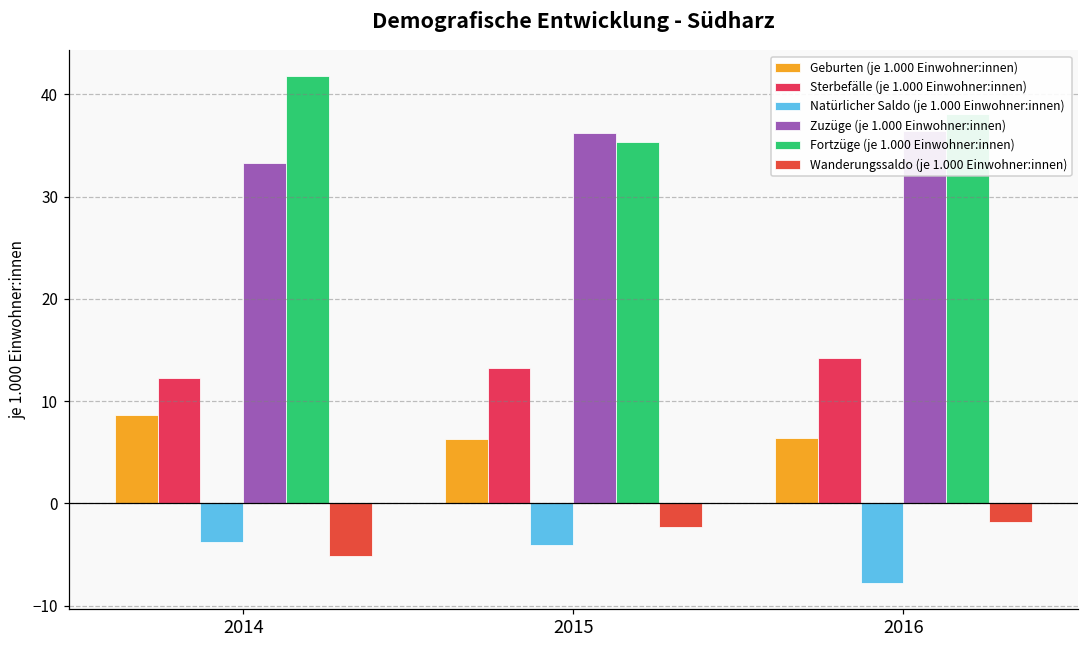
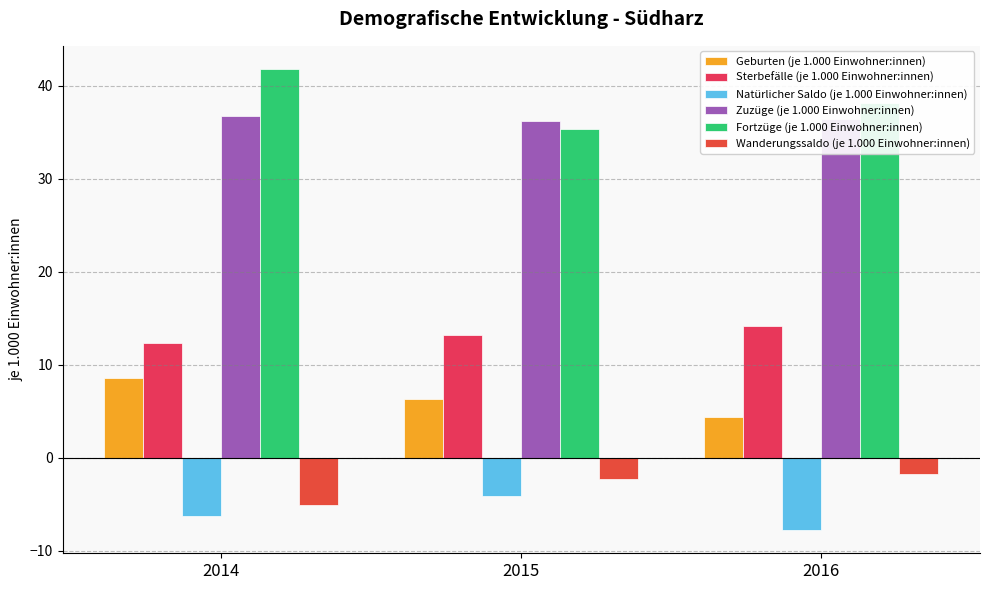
  {
    "Geburten (je 1.000 Einwohner:innen)": {
      "2014": 9,
      "2015": 6,
-     "2016": 6
+     "2016": 4
    },
    "Natürlicher Saldo (je 1.000 Einwohner:innen)": {
-     "2014": -4,
+     "2014": -6,
      "2015": -4,
      "2016": -8
    },
    "Zuzüge (je 1.000 Einwohner:innen)": {
-     "2014": 33,
+     "2014": 37,
      "2015": 36
    },
    "Fortzüge (je 1.000 Einwohner:innen)": {
      "2014": 42,
      "2015": 35
    }
  }
